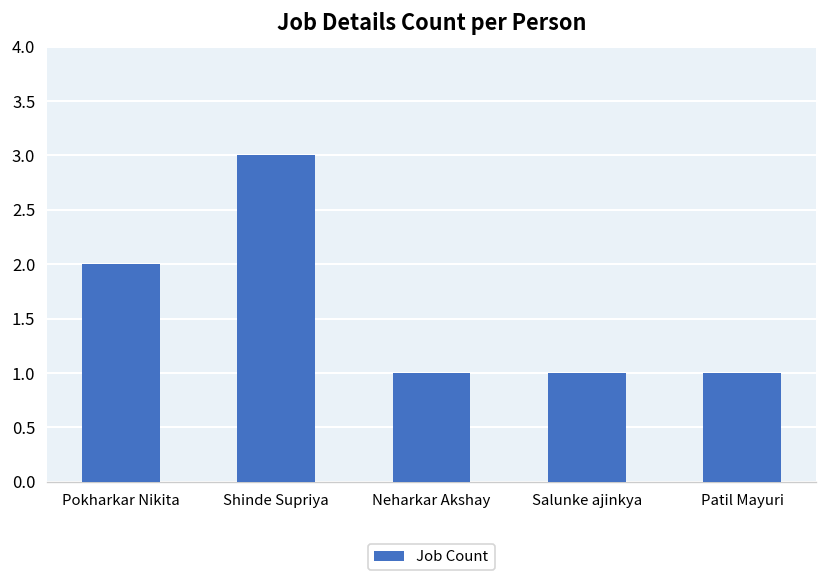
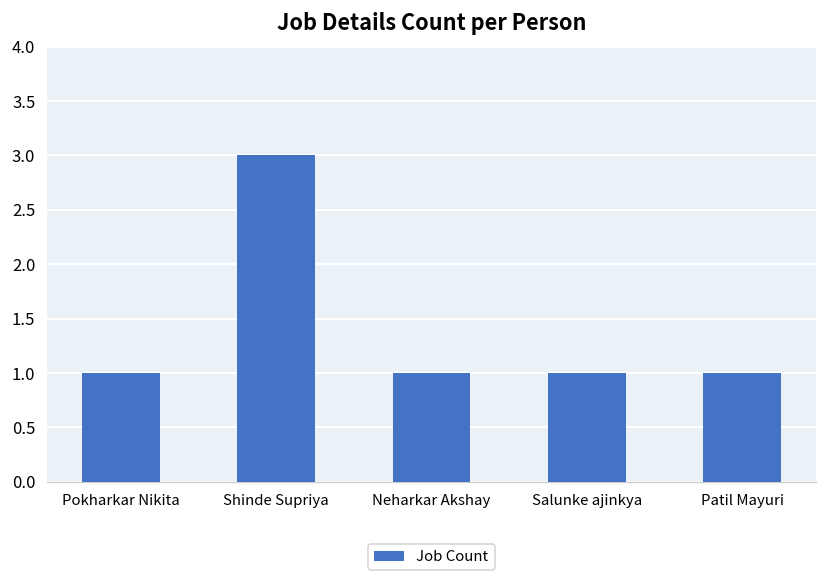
  {
-   "Pokharkar Nikita": 2,
+   "Pokharkar Nikita": 1,
    "Shinde Supriya": 3,
    "Neharkar Akshay": 1,
    "Salunke ajinkya": 1,
    "Patil Mayuri": 1
  }
